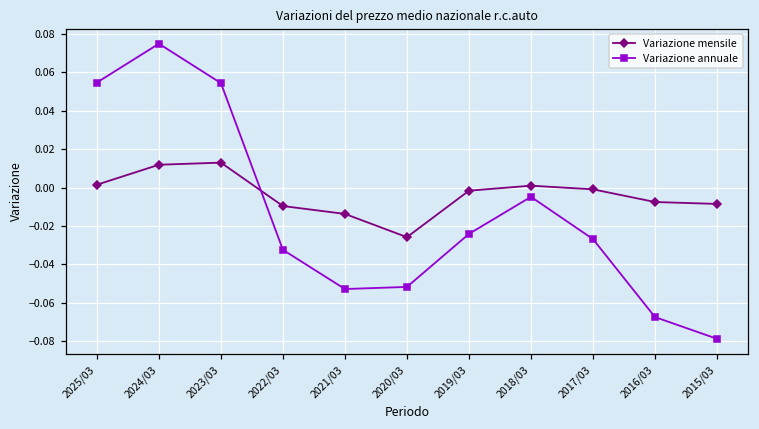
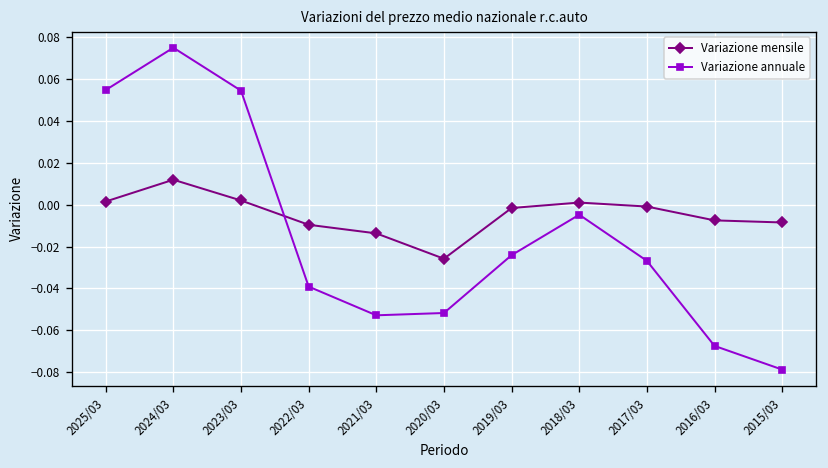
  {
    "Variazione mensile": {
      "2025/03": 0.002,
      "2024/03": 0.012,
-     "2023/03": 0.013,
+     "2023/03": 0.002,
      "2022/03": -0.010,
      "2021/03": -0.014,
      "2020/03": -0.026,
      "2019/03": -0.002,
      "2018/03": 0.001,
      "2017/03": -0.001,
      "2016/03": -0.008,
      "2015/03": -0.009
    },
    "Variazione annuale": {
      "2025/03": 0.055,
      "2024/03": 0.075,
      "2023/03": 0.054,
-     "2022/03": -0.032,
+     "2022/03": -0.039,
      "2021/03": -0.053,
      "2020/03": -0.052,
      "2019/03": -0.024,
      "2018/03": -0.005,
      "2017/03": -0.027,
      "2016/03": -0.067,
      "2015/03": -0.079
    }
  }
